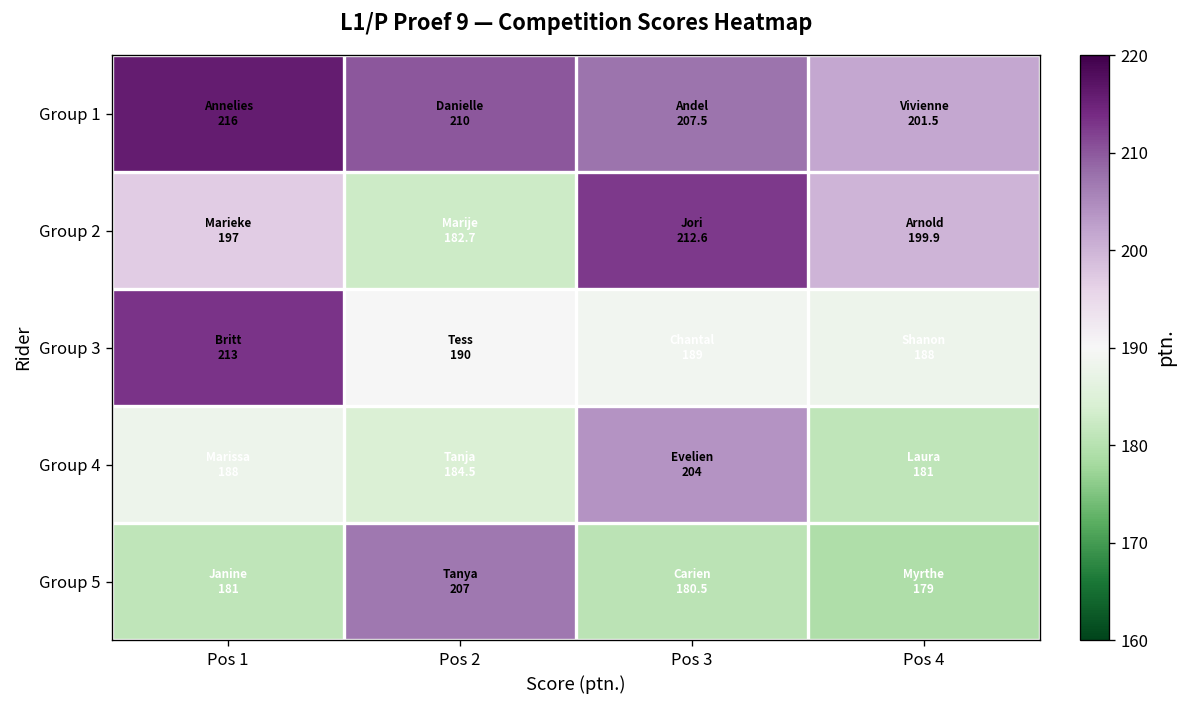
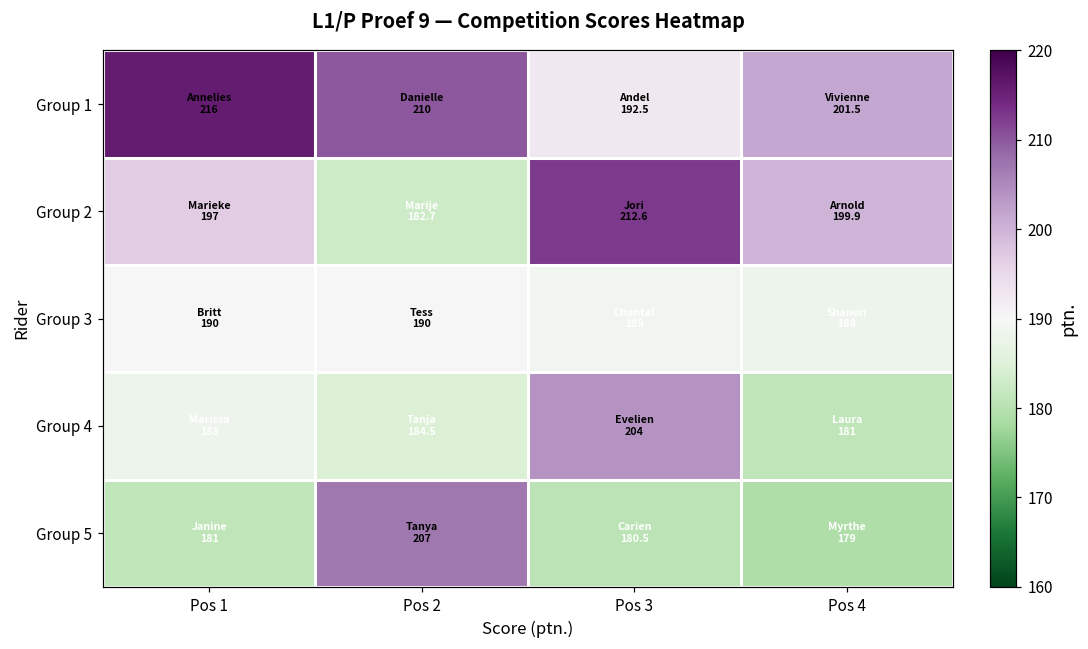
  {
    "Group 1": {
      "Pos 1": 216,
      "Pos 2": 210,
-     "Pos 3": 207.5,
+     "Pos 3": 192.5,
      "Pos 4": 201.5
    },
    "Group 2": {
      "Pos 1": 197,
      "Pos 2": 182.7,
      "Pos 3": 212.6,
      "Pos 4": 199.9
    },
    "Group 3": {
-     "Pos 1": 213,
+     "Pos 1": 190,
      "Pos 2": 190
    },
    "Group 4": {
      "Pos 3": 204,
      "Pos 4": 181
    },
    "Group 5": {
      "Pos 1": 181,
      "Pos 2": 207,
      "Pos 3": 180.5,
      "Pos 4": 179
    }
  }
